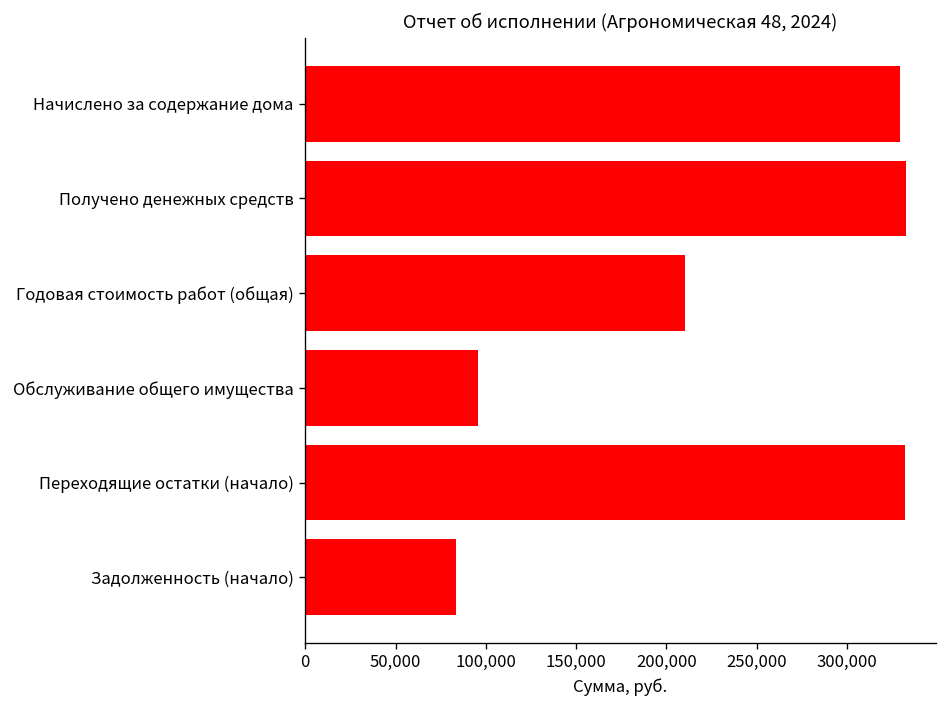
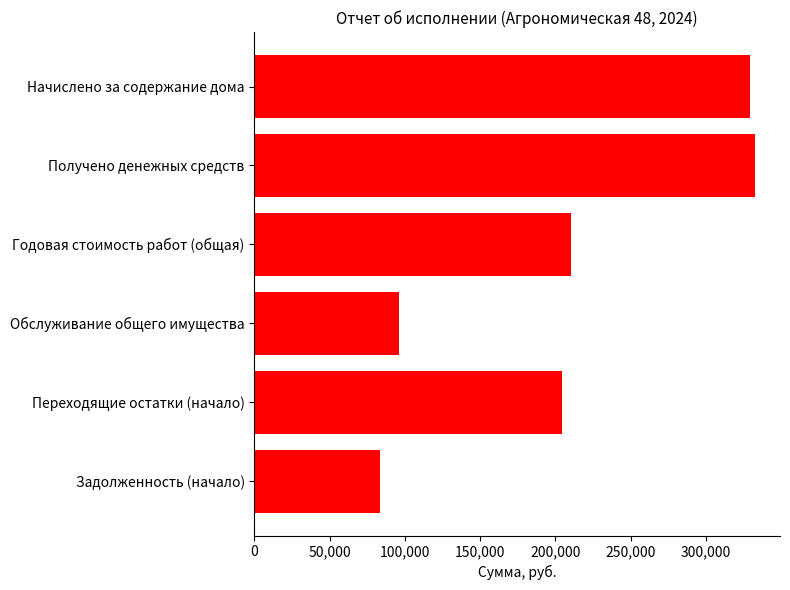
  {
    "Начислено за содержание дома": "329,000",
    "Получено денежных средств": "333,000",
    "Годовая стоимость работ (общая)": "210,000",
    "Обслуживание общего имущества": "96,000",
-   "Переходящие остатки (начало)": "332,000",
+   "Переходящие остатки (начало)": "205,000",
    "Задолженность (начало)": "84,000"
  }
